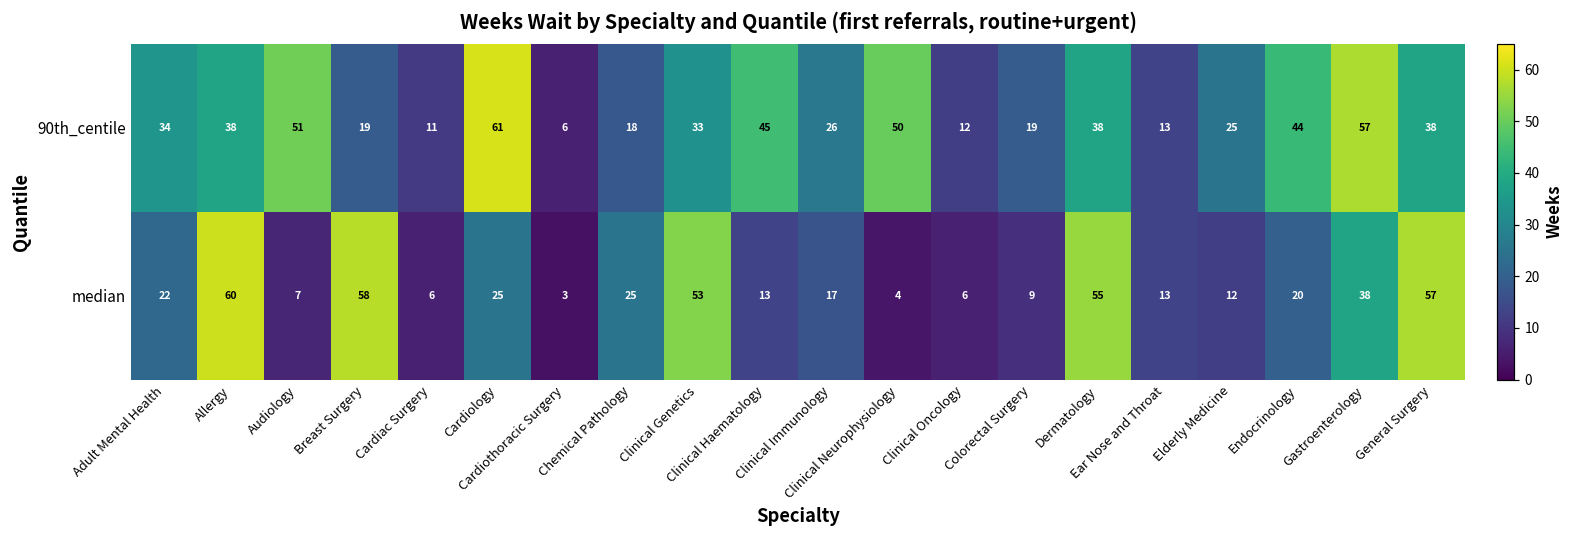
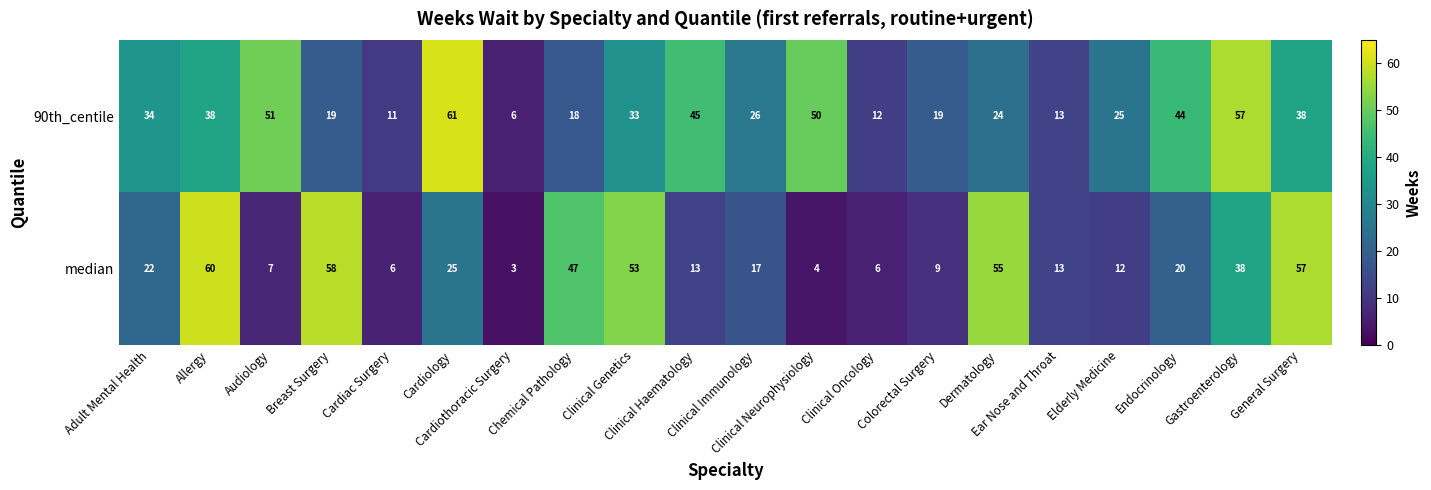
  {
    "90th_centile": {
      "Adult Mental Health": 34,
      "Allergy": 38,
      "Audiology": 51,
      "Breast Surgery": 19,
      "Cardiac Surgery": 11,
      "Cardiology": 61,
      "Cardiothoracic Surgery": 6,
      "Chemical Pathology": 18,
      "Clinical Genetics": 33,
      "Clinical Haematology": 45,
      "Clinical Immunology": 26,
      "Clinical Neurophysiology": 50,
      "Clinical Oncology": 12,
      "Colorectal Surgery": 19,
-     "Dermatology": 38,
+     "Dermatology": 24,
      "Ear Nose and Throat": 13,
      "Elderly Medicine": 25,
      "Endocrinology": 44,
      "Gastroenterology": 57,
      "General Surgery": 38
    },
    "median": {
      "Adult Mental Health": 22,
      "Allergy": 60,
      "Audiology": 7,
      "Breast Surgery": 58,
      "Cardiac Surgery": 6,
      "Cardiology": 25,
      "Cardiothoracic Surgery": 3,
-     "Chemical Pathology": 25,
+     "Chemical Pathology": 47,
      "Clinical Genetics": 53,
      "Clinical Haematology": 13,
      "Clinical Immunology": 17,
      "Clinical Neurophysiology": 4,
      "Clinical Oncology": 6,
      "Colorectal Surgery": 9,
      "Dermatology": 55,
      "Ear Nose and Throat": 13,
      "Elderly Medicine": 12,
      "Endocrinology": 20,
      "Gastroenterology": 38,
      "General Surgery": 57
    }
  }
